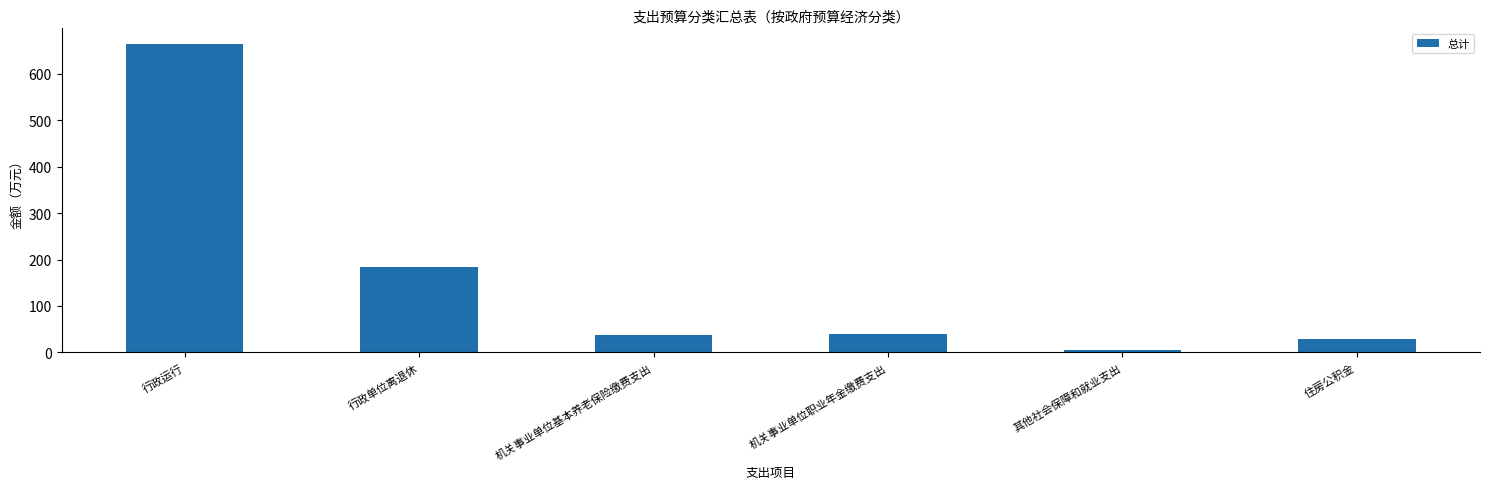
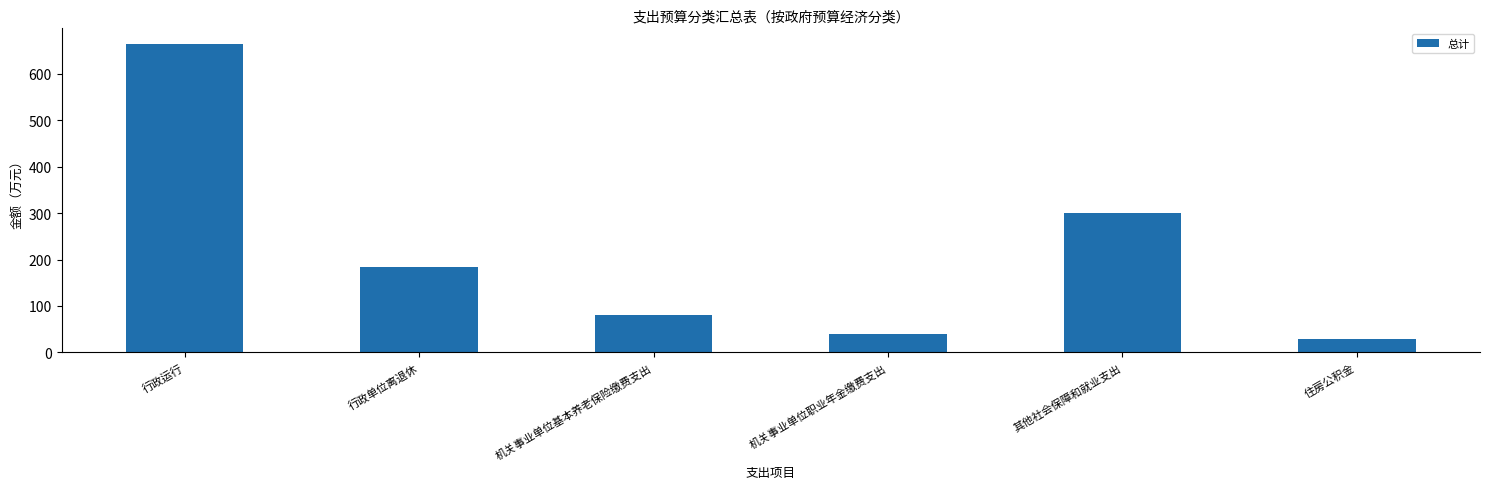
  {
    "行政运行": 670,
    "行政单位离退休": 180,
-   "机关事业单位基本养老保险缴费支出": 40,
+   "机关事业单位基本养老保险缴费支出": 80,
    "机关事业单位职业年金缴费支出": 40,
-   "其他社会保障和就业支出": 10,
+   "其他社会保障和就业支出": 300,
    "住房公积金": 30
  }
